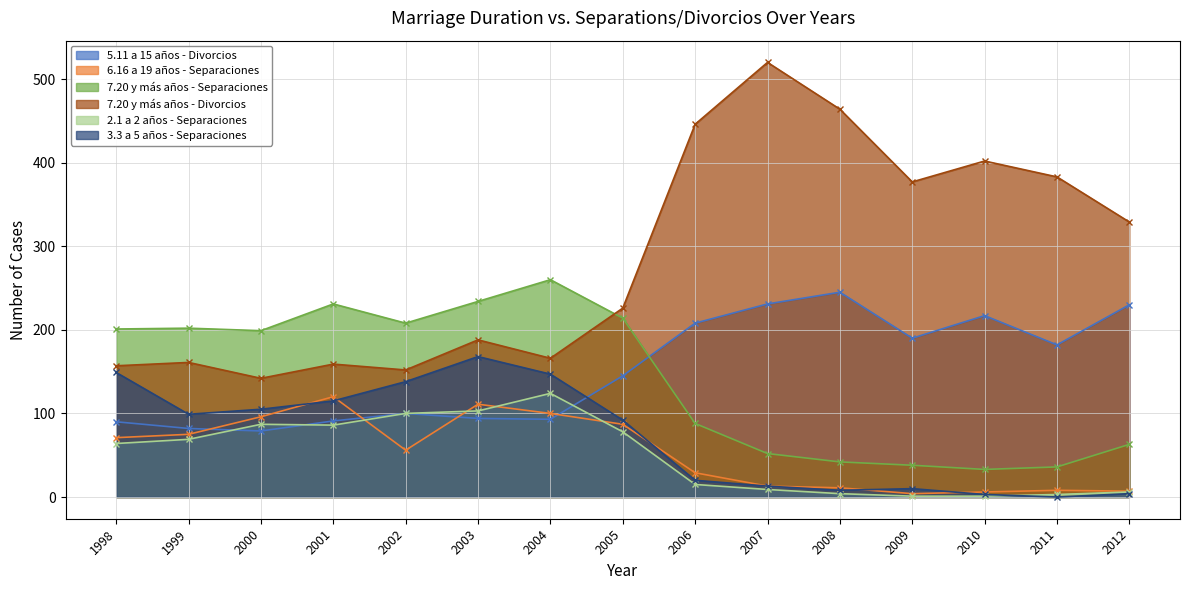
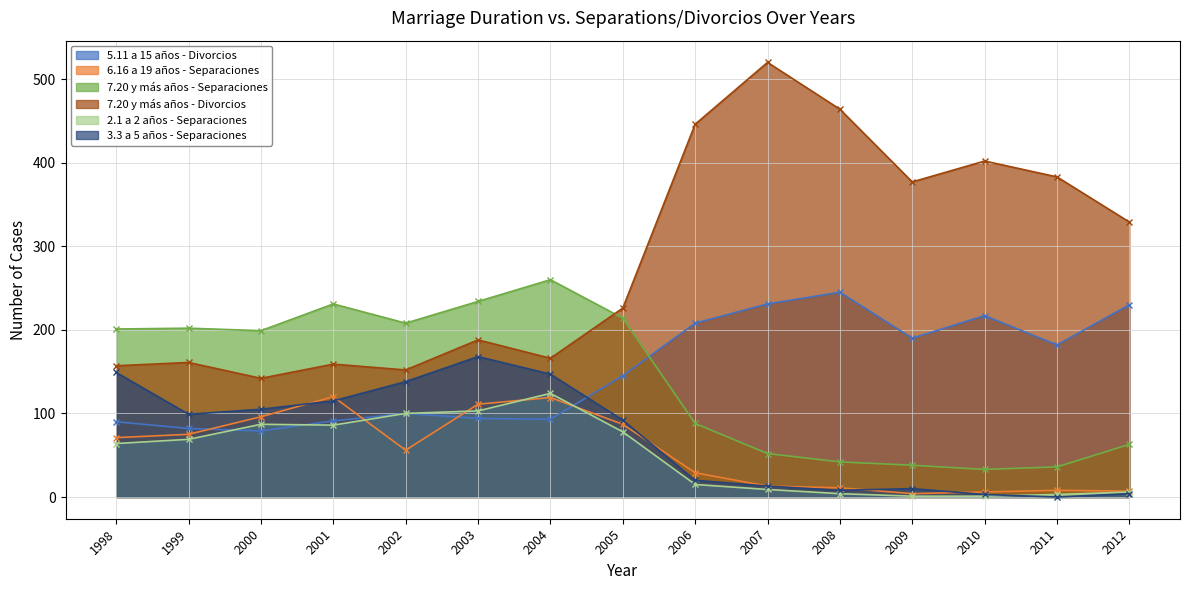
  {
    "5.11 a 15 años - Divorcios": {
      "1998": 90,
      "1999": 80,
      "2000": 80,
      "2001": 90,
      "2003": 90,
      "2004": 90,
      "2005": 150,
      "2006": 210,
      "2007": 230,
      "2008": 250,
      "2009": 190,
      "2010": 220,
      "2011": 180,
      "2012": 230
    },
    "6.16 a 19 años - Separaciones": {
      "1998": 70,
      "1999": 80,
      "2000": 100,
      "2001": 120,
      "2002": 60,
      "2003": 110,
-     "2004": 100,
+     "2004": 120,
      "2005": 90,
      "2006": 30,
      "2011": 10
    },
    "7.20 y más años - Separaciones": {
      "1998": 200,
      "1999": 200,
      "2000": 200,
      "2001": 230,
      "2002": 210,
      "2003": 230,
      "2004": 260,
      "2005": 210,
      "2006": 90,
      "2007": 50,
      "2008": 40,
      "2009": 40,
      "2010": 30,
      "2011": 40,
      "2012": 60
    },
    "7.20 y más años - Divorcios": {
      "1998": 160,
      "1999": 160,
      "2000": 140,
      "2001": 160,
      "2002": 150,
      "2003": 190,
      "2004": 170,
      "2005": 230,
      "2006": 450,
      "2007": 520,
      "2008": 460,
      "2009": 380,
      "2010": 400,
      "2011": 380,
      "2012": 330
    },
    "2.1 a 2 años - Separaciones": {
      "1998": 60,
      "1999": 70,
      "2000": 90,
      "2001": 90,
      "2003": 100,
      "2004": 120,
      "2005": 80,
      "2006": 20,
      "2007": 10,
      "2008": 0
    },
    "3.3 a 5 años - Separaciones": {
      "1998": 150,
      "1999": 100,
      "2000": 110,
      "2001": 120,
      "2002": 140,
      "2003": 170,
      "2004": 150,
      "2005": 90,
      "2006": 20,
      "2009": 10
    }
  }
